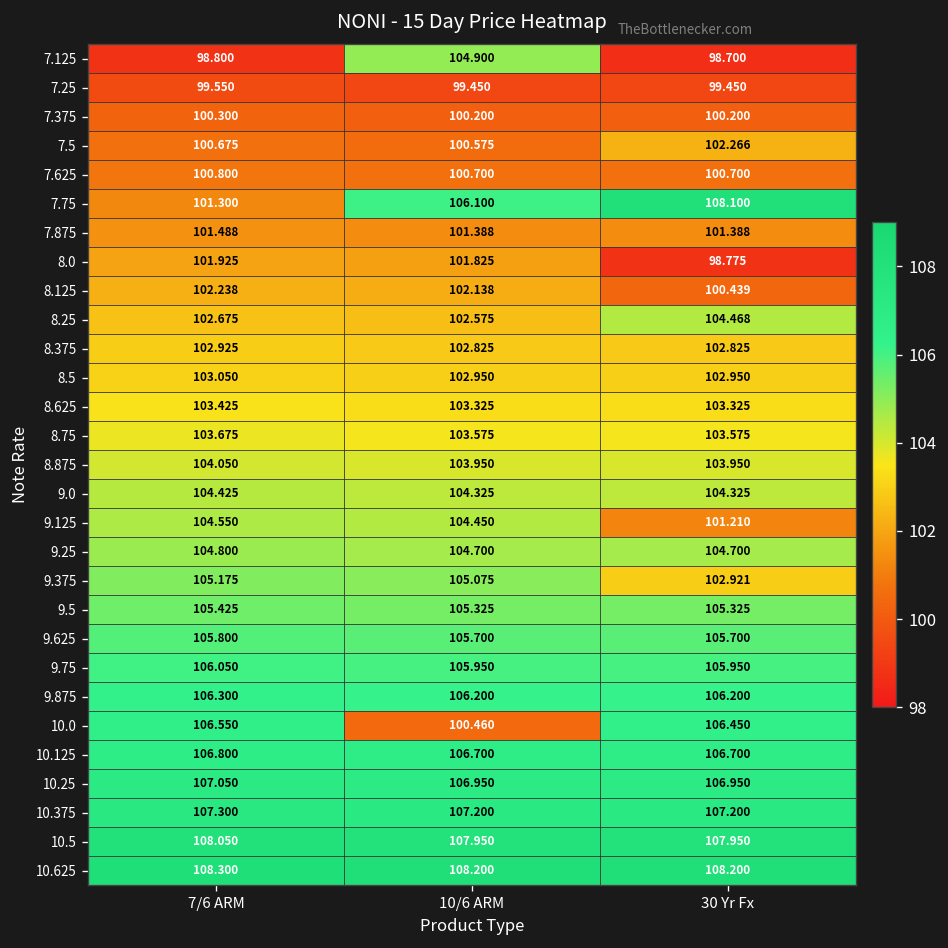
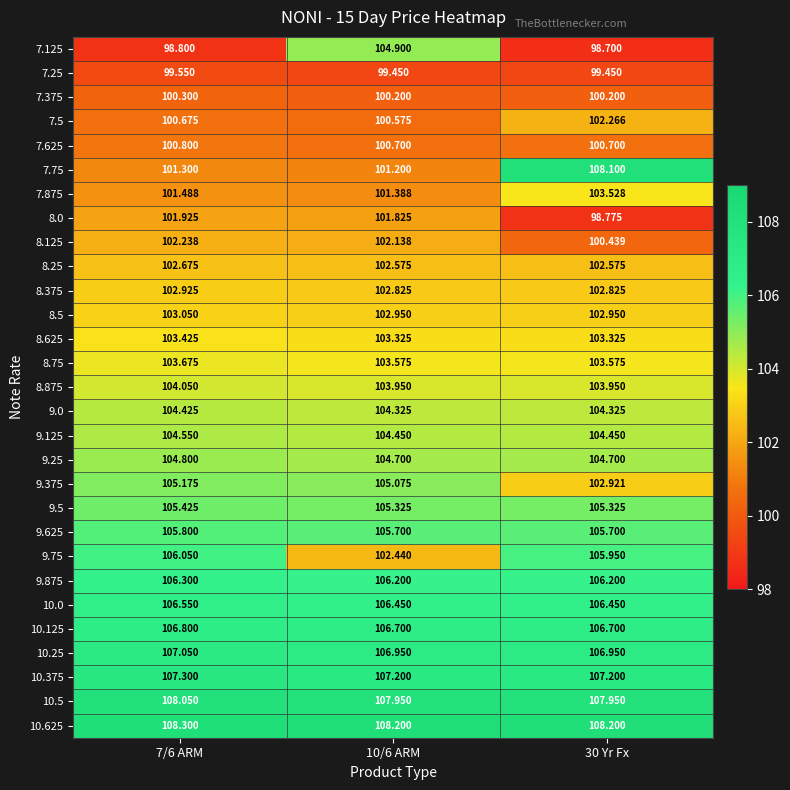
  {
    "7.125": {
      "7/6 ARM": 98.800,
      "10/6 ARM": 104.900,
      "30 Yr Fx": 98.700
    },
    "7.25": {
      "7/6 ARM": 99.550,
      "10/6 ARM": 99.450,
      "30 Yr Fx": 99.450
    },
    "7.375": {
      "7/6 ARM": 100.300,
      "10/6 ARM": 100.200,
      "30 Yr Fx": 100.200
    },
    "7.5": {
      "7/6 ARM": 100.675,
      "10/6 ARM": 100.575,
      "30 Yr Fx": 102.266
    },
    "7.625": {
      "7/6 ARM": 100.800,
      "10/6 ARM": 100.700,
      "30 Yr Fx": 100.700
    },
    "7.75": {
      "7/6 ARM": 101.300,
-     "10/6 ARM": 106.100,
+     "10/6 ARM": 101.200,
      "30 Yr Fx": 108.100
    },
    "7.875": {
      "7/6 ARM": 101.488,
      "10/6 ARM": 101.388,
-     "30 Yr Fx": 101.388
+     "30 Yr Fx": 103.528
    },
    "8.0": {
      "7/6 ARM": 101.925,
      "10/6 ARM": 101.825,
      "30 Yr Fx": 98.775
    },
    "8.125": {
      "7/6 ARM": 102.238,
      "10/6 ARM": 102.138,
      "30 Yr Fx": 100.439
    },
    "8.25": {
      "7/6 ARM": 102.675,
      "10/6 ARM": 102.575,
-     "30 Yr Fx": 104.468
+     "30 Yr Fx": 102.575
    },
    "8.375": {
      "7/6 ARM": 102.925,
      "10/6 ARM": 102.825,
      "30 Yr Fx": 102.825
    },
    "8.5": {
      "7/6 ARM": 103.050,
      "10/6 ARM": 102.950,
      "30 Yr Fx": 102.950
    },
    "8.625": {
      "7/6 ARM": 103.425,
      "10/6 ARM": 103.325,
      "30 Yr Fx": 103.325
    },
    "8.75": {
      "7/6 ARM": 103.675,
      "10/6 ARM": 103.575,
      "30 Yr Fx": 103.575
    },
    "8.875": {
      "7/6 ARM": 104.050,
      "10/6 ARM": 103.950,
      "30 Yr Fx": 103.950
    },
    "9.0": {
      "7/6 ARM": 104.425,
      "10/6 ARM": 104.325,
      "30 Yr Fx": 104.325
    },
    "9.125": {
      "7/6 ARM": 104.550,
      "10/6 ARM": 104.450,
-     "30 Yr Fx": 101.210
+     "30 Yr Fx": 104.450
    },
    "9.25": {
      "7/6 ARM": 104.800,
      "10/6 ARM": 104.700,
      "30 Yr Fx": 104.700
    },
    "9.375": {
      "7/6 ARM": 105.175,
      "10/6 ARM": 105.075,
      "30 Yr Fx": 102.921
    },
    "9.5": {
      "7/6 ARM": 105.425,
      "10/6 ARM": 105.325,
      "30 Yr Fx": 105.325
    },
    "9.625": {
      "7/6 ARM": 105.800,
      "10/6 ARM": 105.700,
      "30 Yr Fx": 105.700
    },
    "9.75": {
      "7/6 ARM": 106.050,
-     "10/6 ARM": 105.950,
+     "10/6 ARM": 102.440,
      "30 Yr Fx": 105.950
    },
    "9.875": {
      "7/6 ARM": 106.300,
      "10/6 ARM": 106.200,
      "30 Yr Fx": 106.200
    },
    "10.0": {
      "7/6 ARM": 106.550,
-     "10/6 ARM": 100.460,
+     "10/6 ARM": 106.450,
      "30 Yr Fx": 106.450
    },
    "10.125": {
      "7/6 ARM": 106.800,
      "10/6 ARM": 106.700,
      "30 Yr Fx": 106.700
    },
    "10.25": {
      "7/6 ARM": 107.050,
      "10/6 ARM": 106.950,
      "30 Yr Fx": 106.950
    },
    "10.375": {
      "7/6 ARM": 107.300,
      "10/6 ARM": 107.200,
      "30 Yr Fx": 107.200
    },
    "10.5": {
      "7/6 ARM": 108.050,
      "10/6 ARM": 107.950,
      "30 Yr Fx": 107.950
    },
    "10.625": {
      "7/6 ARM": 108.300,
      "10/6 ARM": 108.200,
      "30 Yr Fx": 108.200
    }
  }
